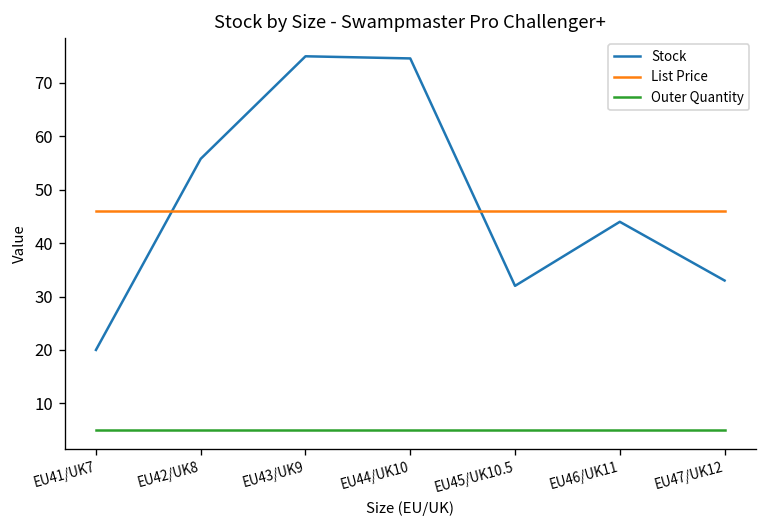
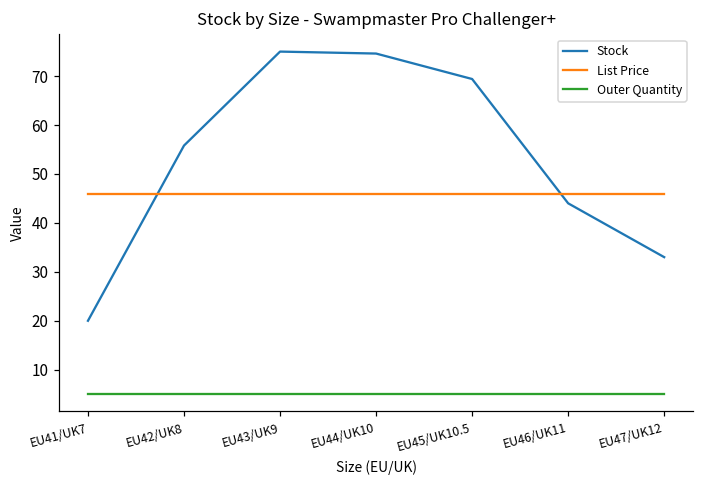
  {
    "Stock": {
      "EU41/UK7": 20,
      "EU42/UK8": 56,
      "EU43/UK9": 75,
      "EU44/UK10": 75,
-     "EU45/UK10.5": 32,
+     "EU45/UK10.5": 69,
      "EU46/UK11": 44,
      "EU47/UK12": 33
    },
    "List Price": {
      "EU41/UK7": 46,
      "EU42/UK8": 46,
      "EU43/UK9": 46,
      "EU44/UK10": 46,
      "EU45/UK10.5": 46,
      "EU46/UK11": 46,
      "EU47/UK12": 46
    },
    "Outer Quantity": {
      "EU41/UK7": 5,
      "EU42/UK8": 5,
      "EU43/UK9": 5,
      "EU44/UK10": 5,
      "EU45/UK10.5": 5,
      "EU46/UK11": 5,
      "EU47/UK12": 5
    }
  }
